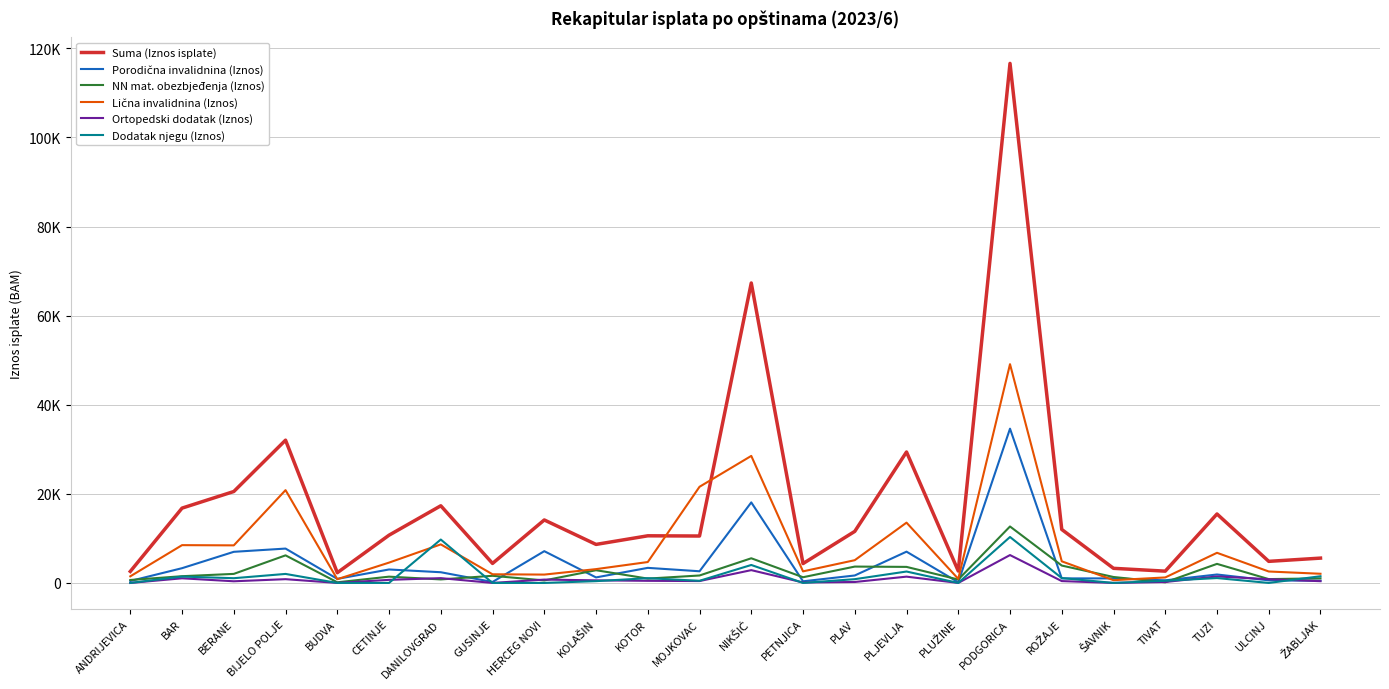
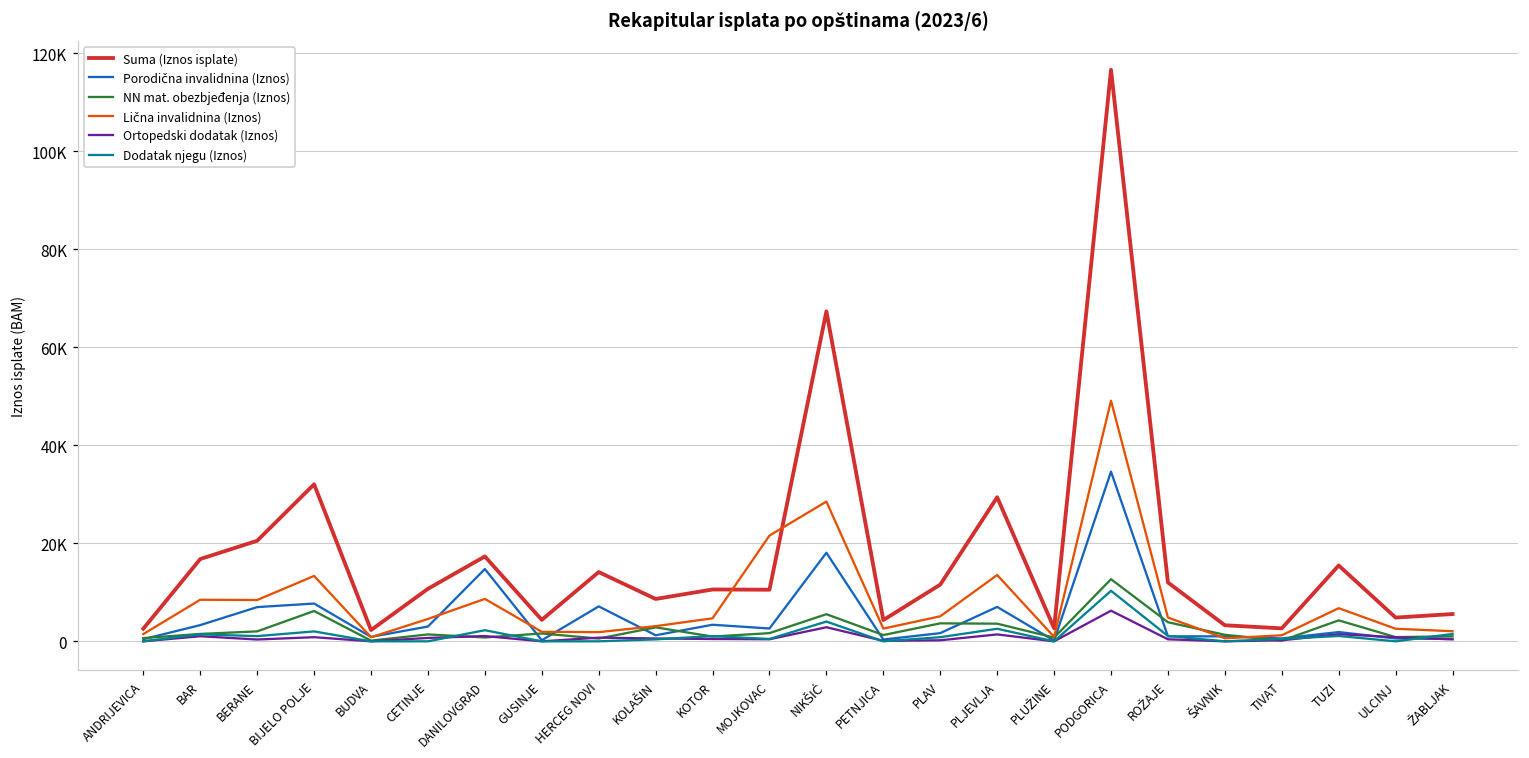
  {
    "Suma (Iznos isplate)": {
      "ANDRIJEVICA": 3000,
      "BAR": 17000,
      "BERANE": 21000,
      "BIJELO POLJE": 32000,
      "BUDVA": 2000,
      "CETINJE": 11000,
      "DANILOVGRAD": 17000,
      "GUSINJE": 4000,
      "HERCEG NOVI": 14000,
      "KOLAŠIN": 9000,
      "KOTOR": 11000,
      "MOJKOVAC": 11000,
      "NIKŠIĆ": 67000,
      "PETNJICA": 4000,
      "PLAV": 12000,
      "PLJEVLJA": 29000,
      "PLUŽINE": 3000,
      "PODGORICA": 117000,
      "ROŽAJE": 12000,
      "ŠAVNIK": 3000,
      "TIVAT": 3000,
      "TUZI": 15000,
      "ULCINJ": 5000,
      "ŽABLJAK": 6000
    },
    "Porodična invalidnina (Iznos)": {
      "BAR": 3000,
      "BERANE": 7000,
      "BIJELO POLJE": 8000,
      "CETINJE": 3000,
-     "DANILOVGRAD": 2000,
+     "DANILOVGRAD": 15000,
      "HERCEG NOVI": 7000,
      "KOLAŠIN": 1000,
      "KOTOR": 3000,
      "MOJKOVAC": 3000,
      "NIKŠIĆ": 18000,
      "PLAV": 2000,
      "PLJEVLJA": 7000,
      "PODGORICA": 35000
    },
    "NN mat. obezbjeđenja (Iznos)": {
      "BERANE": 2000,
      "BIJELO POLJE": 6000,
      "CETINJE": 1000,
      "MOJKOVAC": 2000,
      "NIKŠIĆ": 6000,
      "PETNJICA": 1000,
      "PLAV": 4000,
      "PLJEVLJA": 4000,
      "PODGORICA": 13000,
      "ROŽAJE": 4000,
      "TUZI": 4000
    },
    "Lična invalidnina (Iznos)": {
      "ANDRIJEVICA": 1000,
      "BAR": 8000,
      "BERANE": 8000,
-     "BIJELO POLJE": 21000,
+     "BIJELO POLJE": 13000,
      "CETINJE": 5000,
      "DANILOVGRAD": 9000,
      "HERCEG NOVI": 2000,
      "KOTOR": 5000,
      "MOJKOVAC": 22000,
      "NIKŠIĆ": 29000,
      "PETNJICA": 3000,
      "PLAV": 5000,
      "PLJEVLJA": 14000,
      "PODGORICA": 49000,
      "ROŽAJE": 5000,
      "TIVAT": 1000,
      "TUZI": 7000,
      "ULCINJ": 3000
    },
    "Ortopedski dodatak (Iznos)": {
      "BERANE": 0,
      "BIJELO POLJE": 1000,
      "CETINJE": 1000,
      "NIKŠIĆ": 3000,
      "PLAV": 0,
      "PLJEVLJA": 1000,
      "PODGORICA": 6000,
      "ROŽAJE": 0
    },
    "Dodatak njegu (Iznos)": {
      "BERANE": 1000,
      "BIJELO POLJE": 2000,
      "CETINJE": 0,
-     "DANILOVGRAD": 10000,
+     "DANILOVGRAD": 2000,
      "NIKŠIĆ": 4000,
      "PLAV": 1000,
      "PLJEVLJA": 3000,
      "PODGORICA": 10000,
      "ULCINJ": 0
    }
  }
